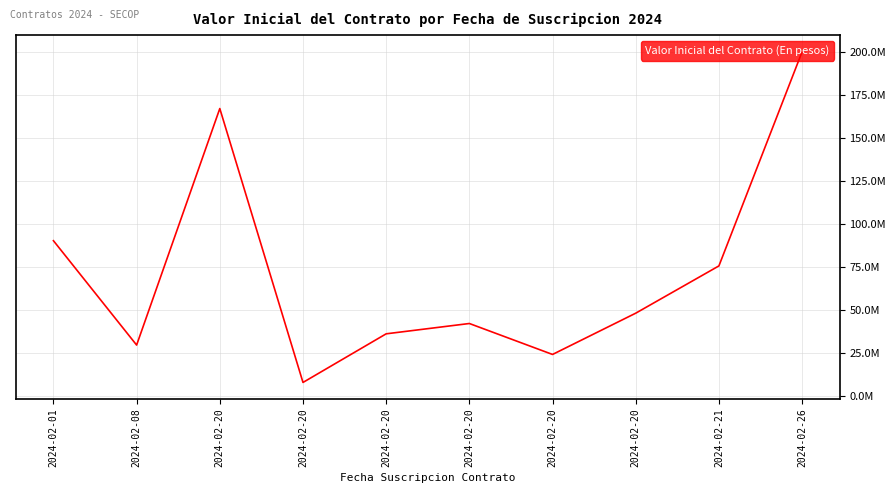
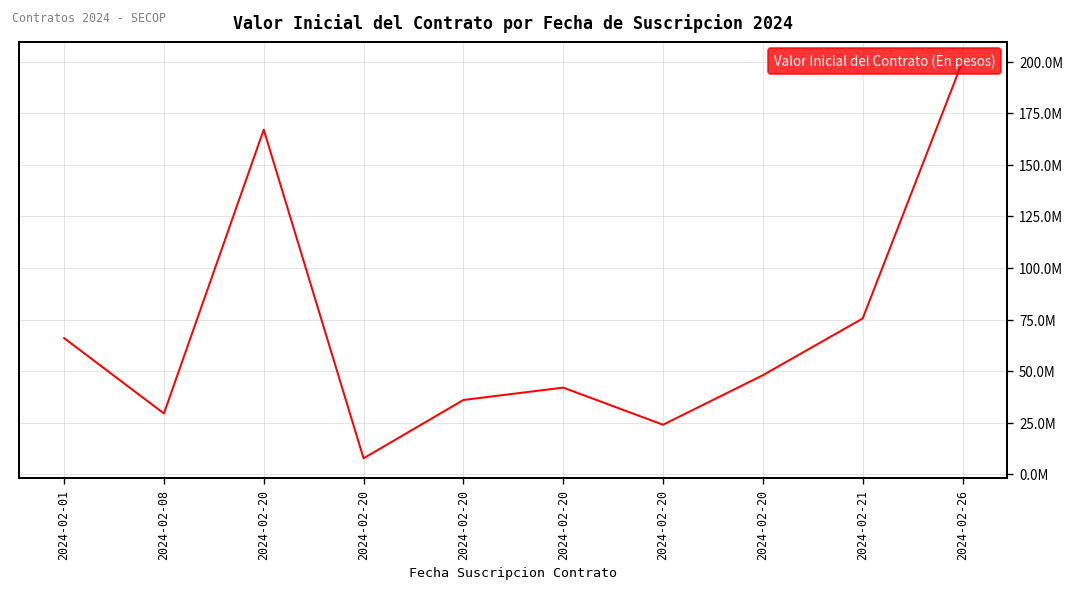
  {
-   "2024-02-01": 90000000,
+   "2024-02-01": 66000000,
    "2024-02-08": 29000000,
    "2024-02-21": 75000000
  }
